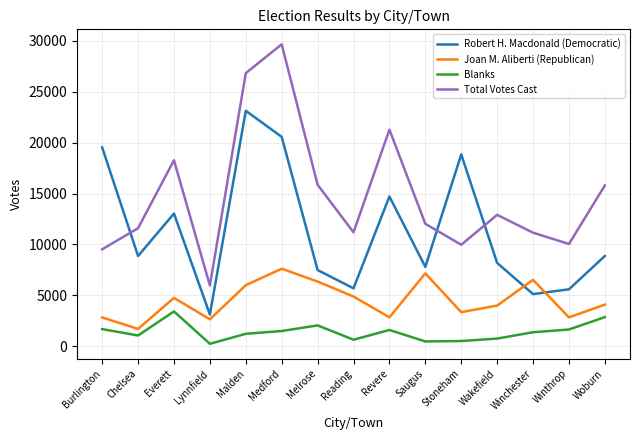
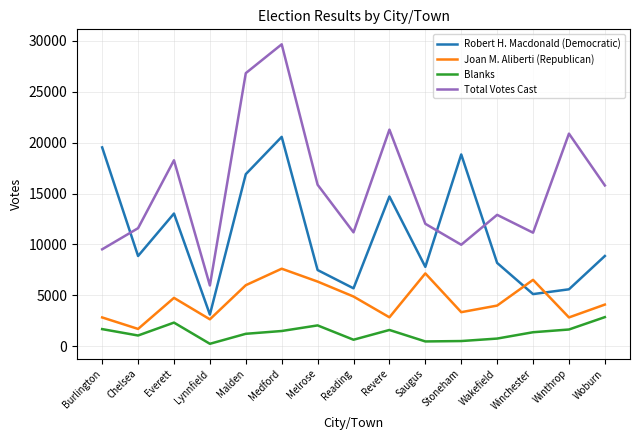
  {
    "Robert H. Macdonald (Democratic)": {
      "Burlington": 19500,
      "Chelsea": 8900,
      "Everett": 13000,
      "Lynnfield": 3100,
-     "Malden": 23100,
+     "Malden": 16900,
      "Medford": 20600,
      "Melrose": 7500,
      "Reading": 5700,
      "Revere": 14700,
      "Saugus": 7800,
      "Stoneham": 18800,
      "Wakefield": 8200,
      "Winchester": 5100,
      "Winthrop": 5600,
      "Woburn": 8900
    },
    "Joan M. Aliberti (Republican)": {
      "Burlington": 2800,
      "Chelsea": 1700,
      "Everett": 4700,
      "Lynnfield": 2600,
      "Malden": 6000,
      "Medford": 7600,
      "Melrose": 6300,
      "Reading": 4900,
      "Revere": 2800,
      "Saugus": 7100,
      "Stoneham": 3300,
      "Wakefield": 4000,
      "Winchester": 6500,
      "Winthrop": 2800,
      "Woburn": 4100
    },
    "Blanks": {
      "Burlington": 1700,
      "Chelsea": 1000,
-     "Everett": 3400,
+     "Everett": 2300,
      "Lynnfield": 200,
      "Malden": 1200,
      "Medford": 1500,
      "Melrose": 2000,
      "Reading": 600,
      "Revere": 1600,
      "Saugus": 500,
      "Stoneham": 500,
      "Wakefield": 700,
      "Winchester": 1400,
      "Winthrop": 1600,
      "Woburn": 2900
    },
    "Total Votes Cast": {
      "Burlington": 9500,
      "Chelsea": 11600,
      "Everett": 18300,
      "Lynnfield": 6000,
      "Malden": 26800,
      "Medford": 29700,
      "Melrose": 15900,
      "Reading": 11200,
      "Revere": 21300,
      "Saugus": 12000,
      "Stoneham": 10000,
      "Wakefield": 12900,
      "Winchester": 11200,
-     "Winthrop": 10000,
+     "Winthrop": 20900,
      "Woburn": 15800
    }
  }
